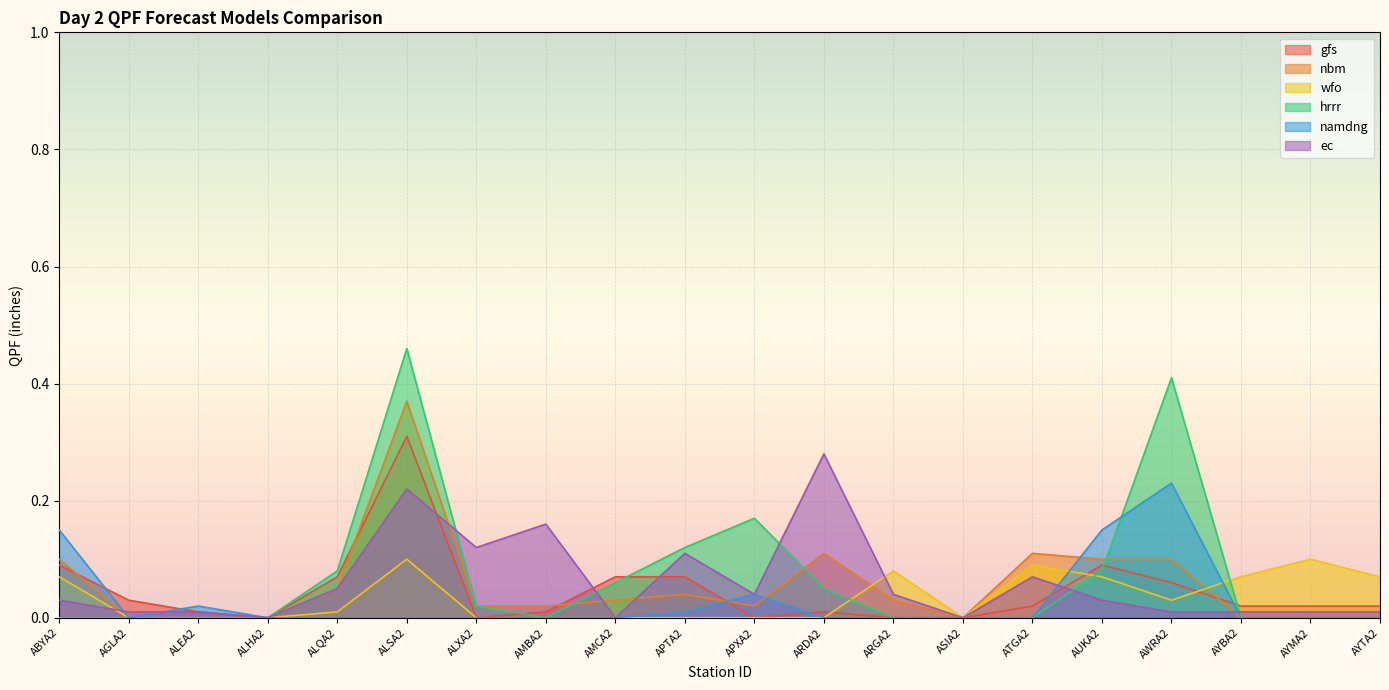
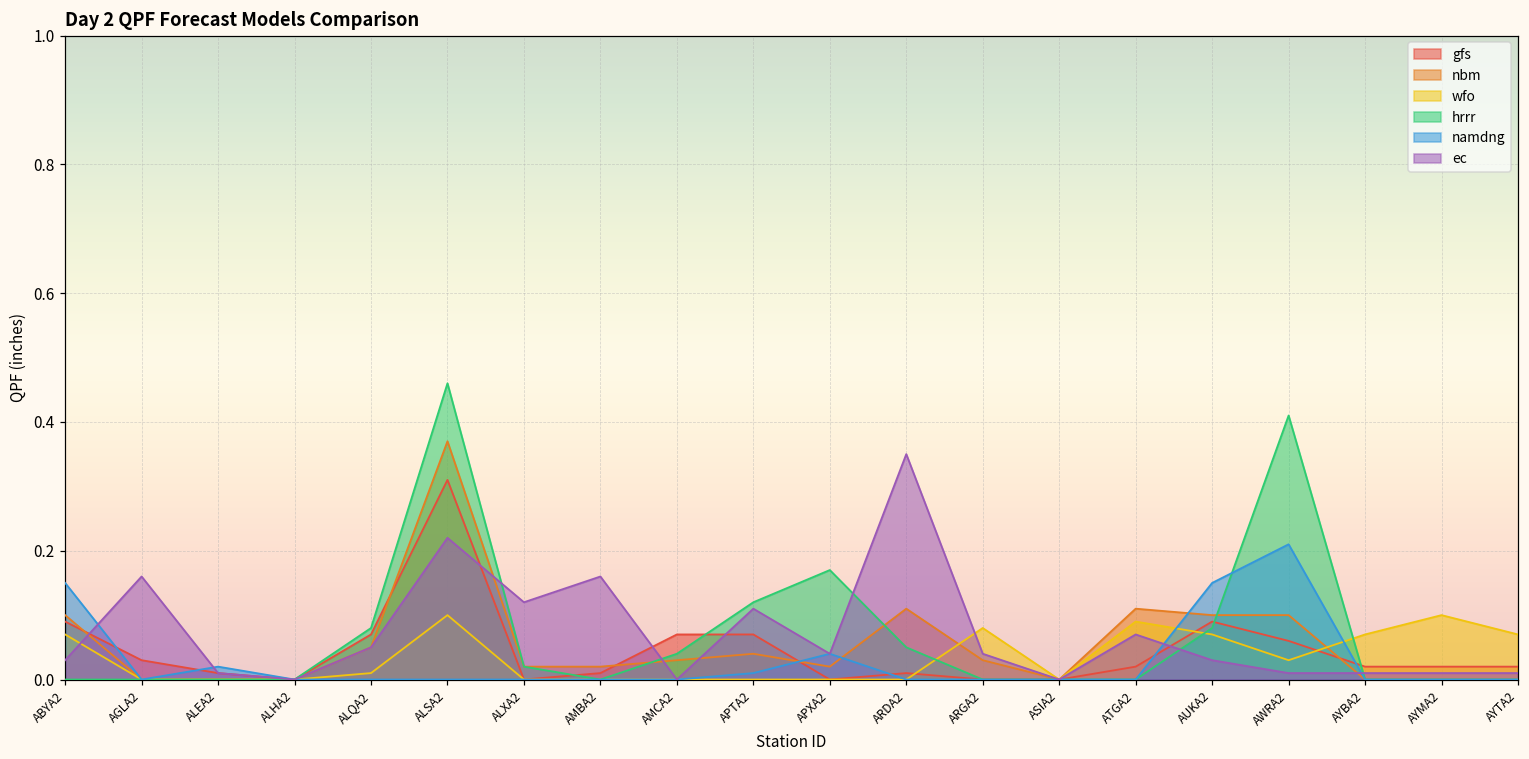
  {
    "wfo": {
      "ABYA2": 0.07,
      "ALQA2": 0.01,
      "ALSA2": 0.10,
      "APTA2": 0.00,
      "ARGA2": 0.08,
      "ATGA2": 0.09,
      "AUKA2": 0.07,
      "AWRA2": 0.03,
      "AYBA2": 0.07,
      "AYMA2": 0.10,
      "AYTA2": 0.07
    },
    "hrrr": {
      "ABYA2": 0.00,
      "ALQA2": 0.08,
      "ALSA2": 0.46,
-     "AMCA2": 0.06,
+     "AMCA2": 0.04,
      "APTA2": 0.12,
      "APXA2": 0.17,
      "ARDA2": 0.05,
      "AUKA2": 0.08,
      "AWRA2": 0.41
    },
    "namdng": {
      "ABYA2": 0.15,
      "ALEA2": 0.02,
      "ALQA2": 0.00,
      "ALSA2": 0.00,
      "APTA2": 0.01,
      "AUKA2": 0.15,
-     "AWRA2": 0.23
+     "AWRA2": 0.21
    },
    "ec": {
      "ABYA2": 0.03,
-     "AGLA2": 0.01,
+     "AGLA2": 0.16,
      "ALSA2": 0.22,
      "ALXA2": 0.12,
      "AMBA2": 0.16,
      "APTA2": 0.11,
-     "ARDA2": 0.28,
+     "ARDA2": 0.35,
      "ARGA2": 0.04,
      "ATGA2": 0.07,
      "AUKA2": 0.03,
      "AWRA2": 0.01,
      "AYBA2": 0.01,
      "AYMA2": 0.01,
      "AYTA2": 0.01
    }
  }
